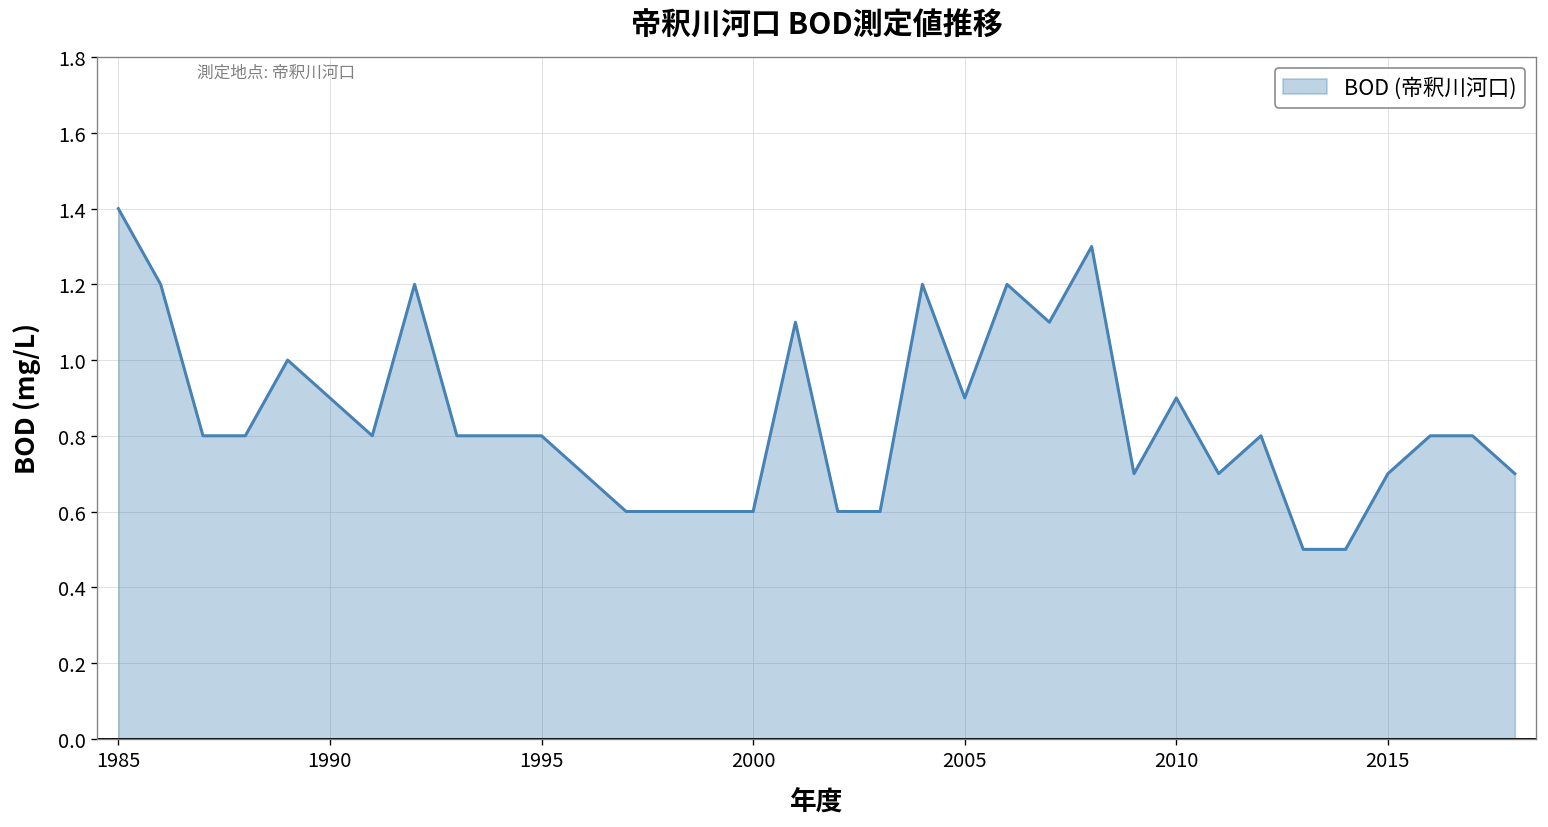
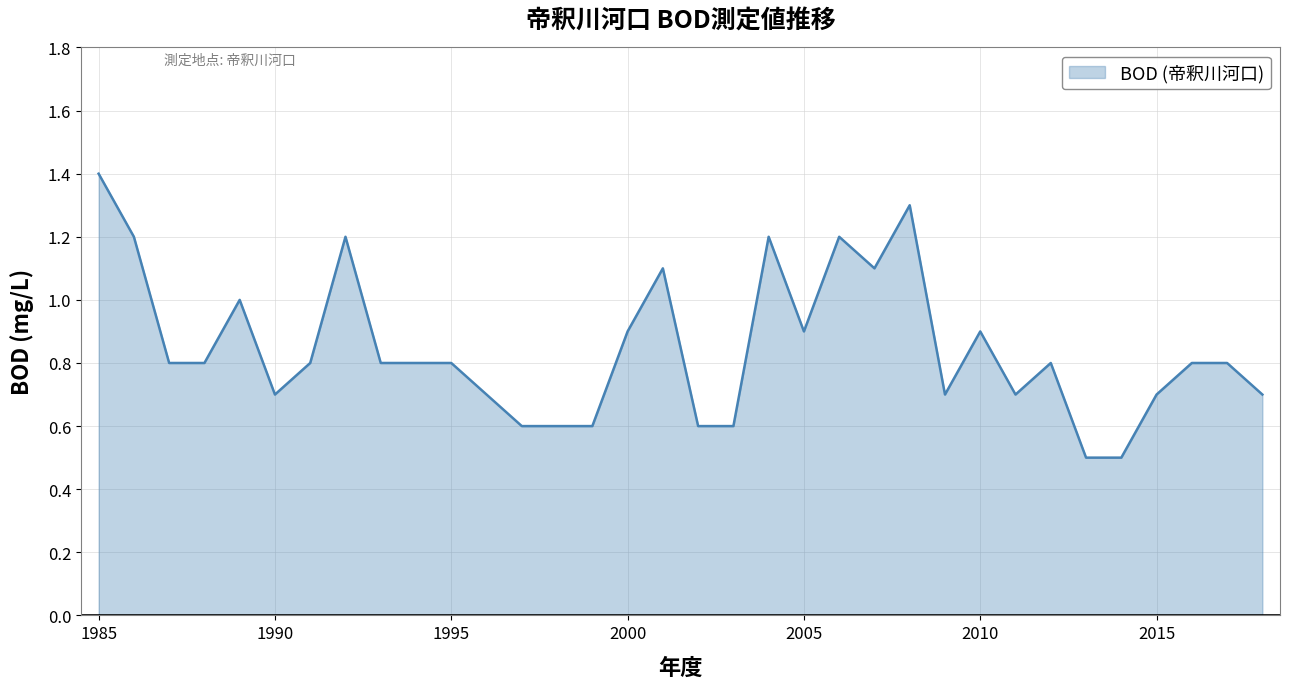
  {
    "1985": 1.4,
-   "1990": 0.9,
+   "1990": 0.7,
    "1995": 0.8,
-   "2000": 0.6,
+   "2000": 0.9,
    "2005": 0.9,
    "2010": 0.9,
    "2015": 0.7
  }
